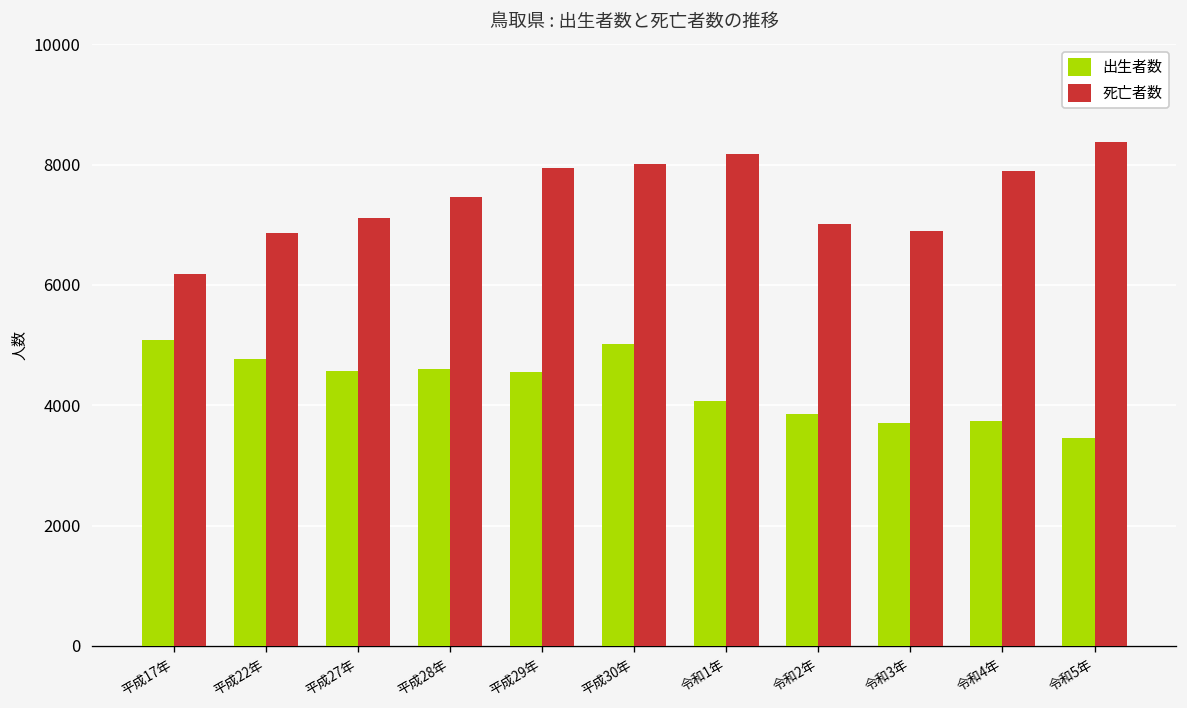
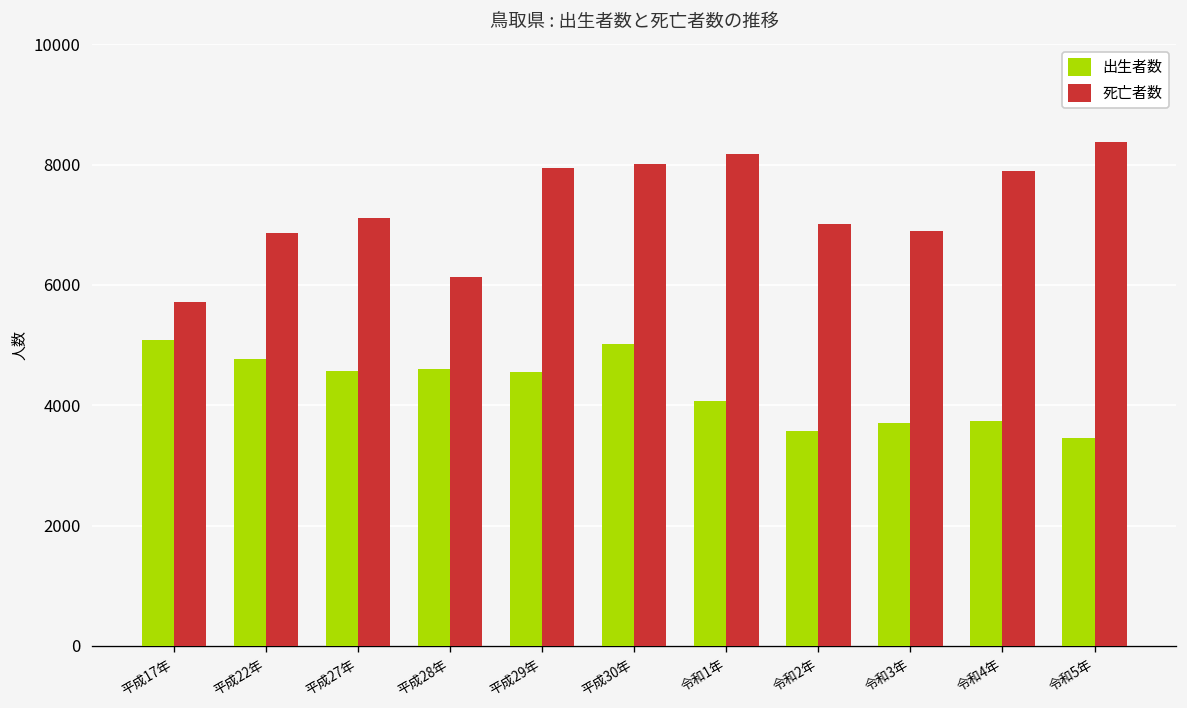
  {
    "出生者数": {
      "平成17年": 5100,
      "平成22年": 4800,
      "平成27年": 4600,
      "平成28年": 4600,
      "平成29年": 4500,
      "平成30年": 5000,
      "令和1年": 4100,
-     "令和2年": 3900,
+     "令和2年": 3600,
      "令和3年": 3700,
      "令和4年": 3700,
      "令和5年": 3500
    },
    "死亡者数": {
-     "平成17年": 6200,
+     "平成17年": 5700,
      "平成22年": 6900,
      "平成27年": 7100,
-     "平成28年": 7500,
+     "平成28年": 6100,
      "平成29年": 7900,
      "平成30年": 8000,
      "令和1年": 8200,
      "令和2年": 7000,
      "令和3年": 6900,
      "令和4年": 7900,
      "令和5年": 8400
    }
  }
